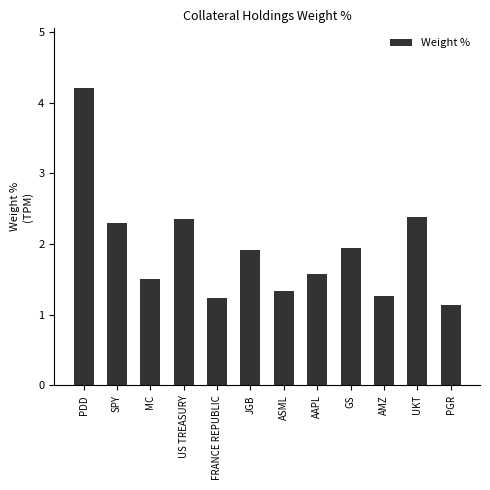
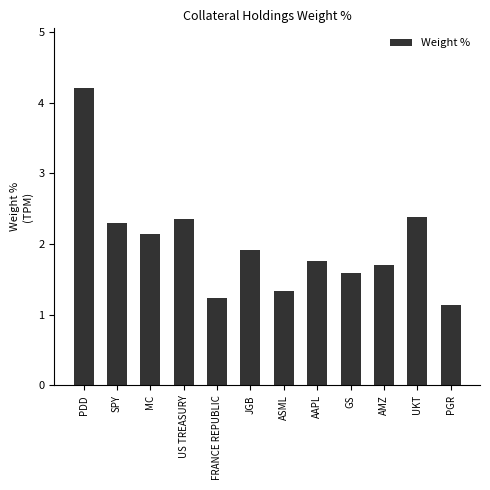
  {
    "PDD": 4.2,
    "SPY": 2.3,
-   "MC": 1.5,
+   "MC": 2.1,
    "US TREASURY": 2.4,
    "FRANCE REPUBLIC": 1.2,
    "JGB": 1.9,
    "ASML": 1.3,
-   "AAPL": 1.6,
-   "GS": 2.0,
-   "AMZ": 1.3,
+   "AAPL": 1.8,
+   "GS": 1.6,
+   "AMZ": 1.7,
    "UKT": 2.4,
    "PGR": 1.1
  }
